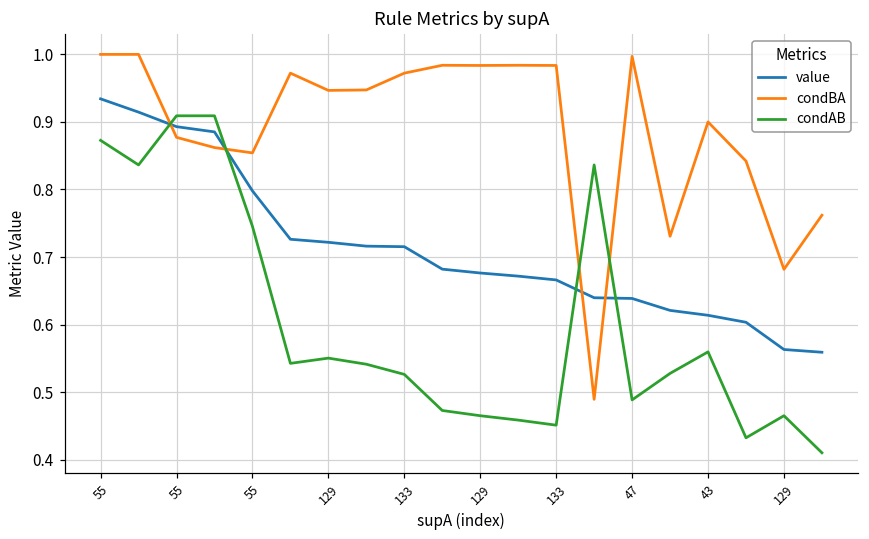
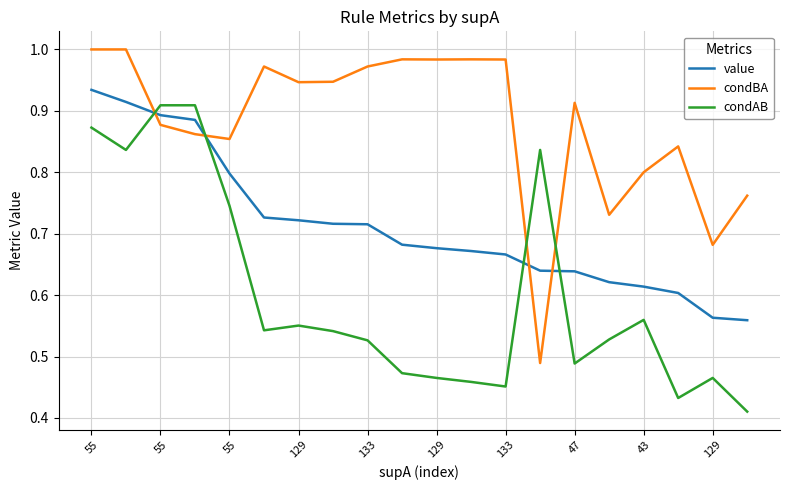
  {
    "value": {
      "47": 0.64,
      "43": 0.61
    },
    "condBA": {
-     "47": 1.00,
-     "43": 0.9
+     "47": 0.91,
+     "43": 0.8
    },
    "condAB": {
      "47": 0.49,
      "43": 0.56
    }
  }
